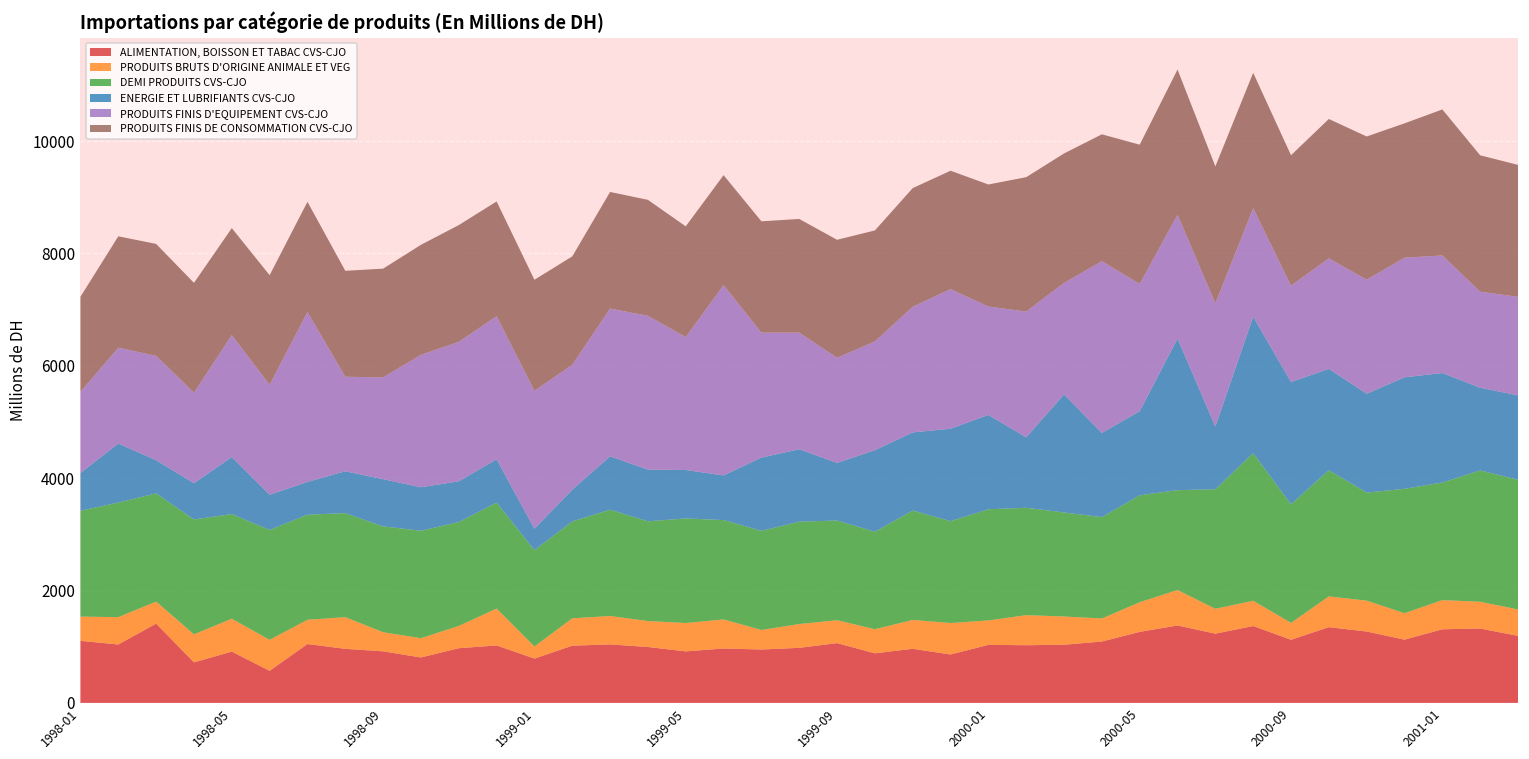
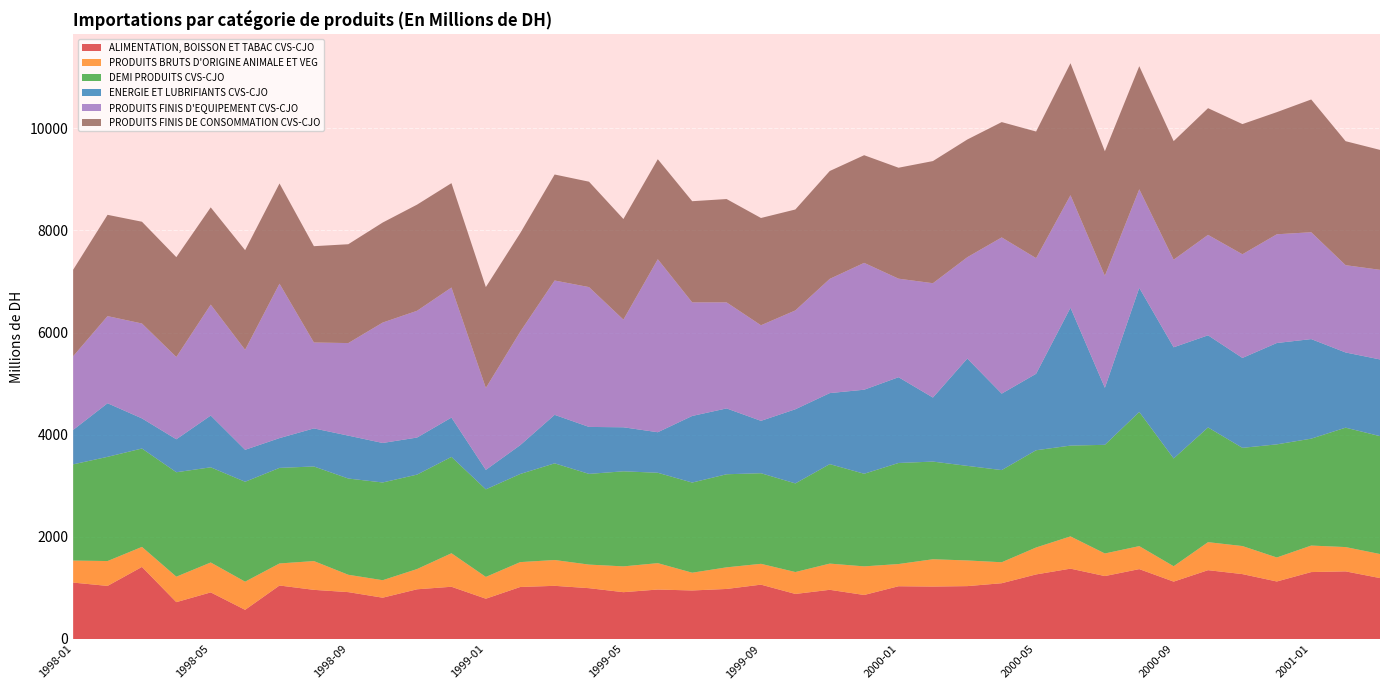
  {
    "ALIMENTATION, BOISSON ET TABAC CVS-CJO": {
      "1998-01": 1100,
      "1998-05": 900,
      "1998-09": 900,
      "1999-01": 800,
      "1999-05": 900,
      "1999-09": 1100,
      "2000-01": 1000,
      "2000-05": 1300,
      "2000-09": 1100,
      "2001-01": 1300
    },
    "PRODUITS BRUTS D'ORIGINE ANIMALE ET VEG": {
      "1998-01": 400,
      "1998-05": 600,
      "1998-09": 300,
-     "1999-01": 200,
+     "1999-01": 400,
      "1999-05": 500,
      "1999-09": 400,
      "2000-01": 400,
      "2000-05": 500,
      "2000-09": 300,
      "2001-01": 500
    },
    "DEMI PRODUITS CVS-CJO": {
      "1998-01": 1900,
      "1998-05": 1900,
      "1998-09": 1900,
      "1999-01": 1700,
      "1999-05": 1900,
      "1999-09": 1800,
      "2000-01": 2000,
      "2000-05": 1900,
      "2000-09": 2100,
      "2001-01": 2100
    },
    "ENERGIE ET LUBRIFIANTS CVS-CJO": {
      "1998-01": 700,
      "1998-05": 1000,
      "1998-09": 800,
      "1999-01": 400,
      "1999-05": 900,
      "1999-09": 1000,
      "2000-01": 1700,
      "2000-05": 1500,
      "2000-09": 2200,
      "2001-01": 1900
    },
    "PRODUITS FINIS D'EQUIPEMENT CVS-CJO": {
      "1998-01": 1400,
      "1998-05": 2200,
      "1998-09": 1800,
-     "1999-01": 2500,
-     "1999-05": 2400,
+     "1999-01": 1600,
+     "1999-05": 2100,
      "1999-09": 1900,
      "2000-01": 1900,
      "2000-05": 2300,
      "2000-09": 1700,
      "2001-01": 2100
    },
    "PRODUITS FINIS DE CONSOMMATION CVS-CJO": {
      "1998-01": 1700,
      "1998-05": 1900,
      "1998-09": 1900,
      "1999-01": 2000,
      "1999-05": 2000,
      "1999-09": 2100,
      "2000-01": 2200,
      "2000-05": 2500,
      "2000-09": 2300,
      "2001-01": 2600
    }
  }
